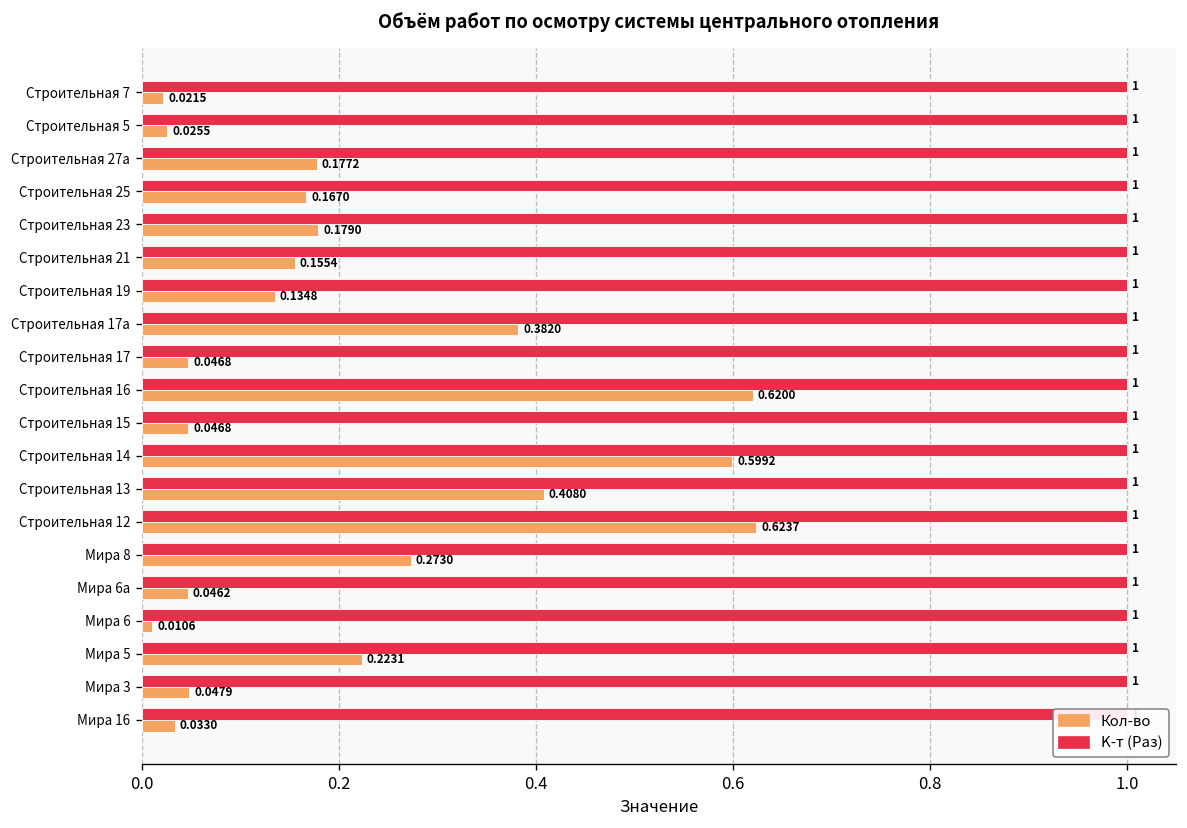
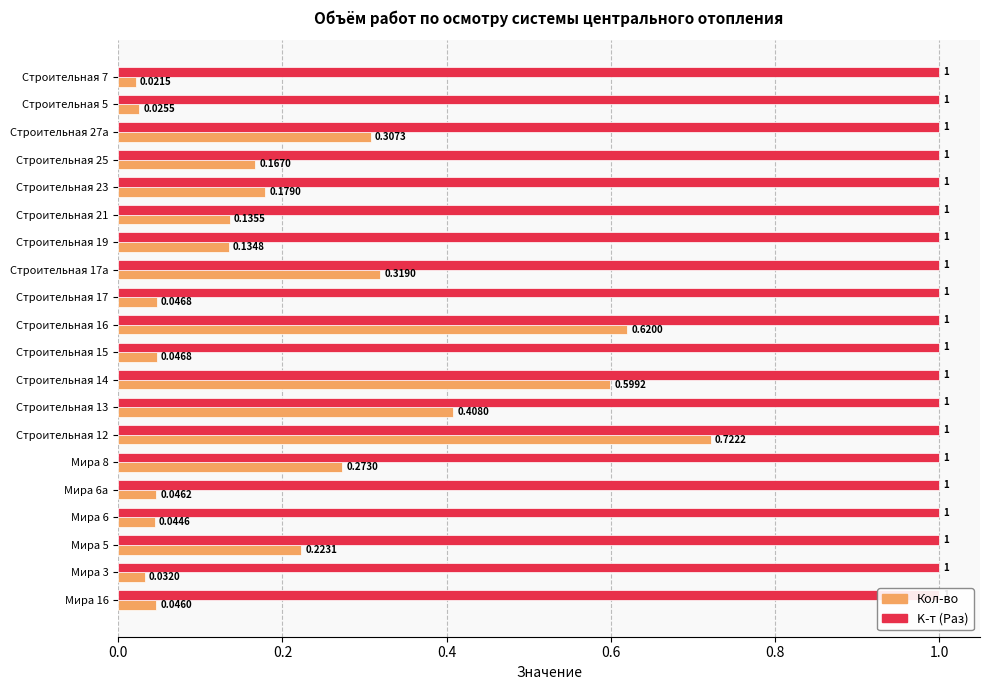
  {
    "Кол-во": {
      "Строительная 7": 0.0215,
      "Строительная 5": 0.0255,
-     "Строительная 27а": 0.1772,
+     "Строительная 27а": 0.3073,
      "Строительная 25": 0.1670,
      "Строительная 23": 0.1790,
-     "Строительная 21": 0.1554,
+     "Строительная 21": 0.1355,
      "Строительная 19": 0.1348,
-     "Строительная 17а": 0.3820,
+     "Строительная 17а": 0.3190,
      "Строительная 17": 0.0468,
      "Строительная 16": 0.6200,
      "Строительная 15": 0.0468,
      "Строительная 14": 0.5992,
      "Строительная 13": 0.4080,
-     "Строительная 12": 0.6237,
+     "Строительная 12": 0.7222,
      "Мира 8": 0.2730,
      "Мира 6а": 0.0462,
-     "Мира 6": 0.0106,
+     "Мира 6": 0.0446,
      "Мира 5": 0.2231,
-     "Мира 3": 0.0479,
-     "Мира 16": 0.0330
+     "Мира 3": 0.0320,
+     "Мира 16": 0.0460
    },
    "K-т (Раз)": {
      "Строительная 7": 1,
      "Строительная 5": 1,
      "Строительная 27а": 1,
      "Строительная 25": 1,
      "Строительная 23": 1,
      "Строительная 21": 1,
      "Строительная 19": 1,
      "Строительная 17а": 1,
      "Строительная 17": 1,
      "Строительная 16": 1,
      "Строительная 15": 1,
      "Строительная 14": 1,
      "Строительная 13": 1,
      "Строительная 12": 1,
      "Мира 8": 1,
      "Мира 6а": 1,
      "Мира 6": 1,
      "Мира 5": 1,
      "Мира 3": 1
    }
  }
